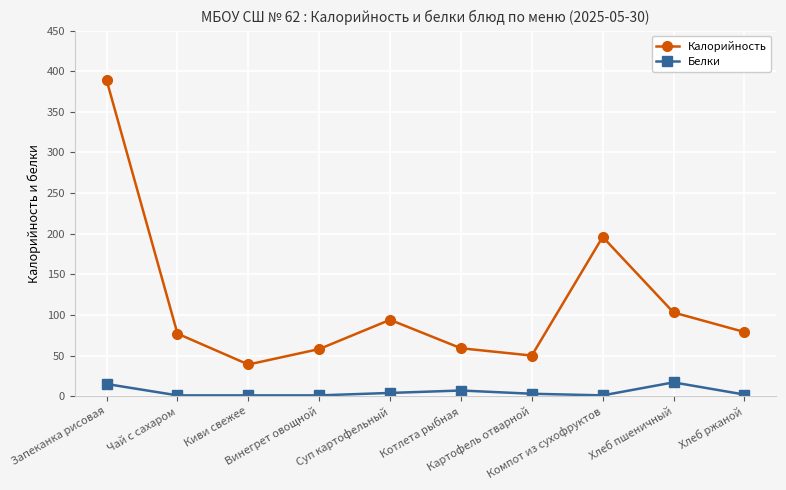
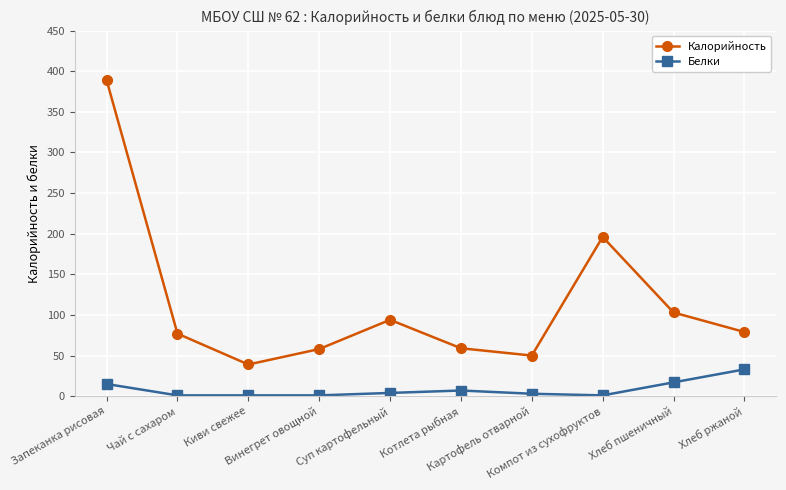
  {
    "Калорийность": {
      "Запеканка рисовая": 390,
      "Чай с сахаром": 80,
      "Киви свежее": 40,
      "Винегрет овощной": 60,
      "Суп картофельный": 90,
      "Котлета рыбная": 60,
      "Картофель отварной": 50,
      "Компот из сухофруктов": 200,
      "Хлеб пшеничный": 100,
      "Хлеб ржаной": 80
    },
    "Белки": {
      "Запеканка рисовая": 20,
      "Чай с сахаром": 0,
      "Киви свежее": 0,
      "Винегрет овощной": 0,
      "Суп картофельный": 0,
      "Котлета рыбная": 10,
      "Картофель отварной": 0,
      "Компот из сухофруктов": 0,
      "Хлеб пшеничный": 20,
-     "Хлеб ржаной": 0
+     "Хлеб ржаной": 30
    }
  }
